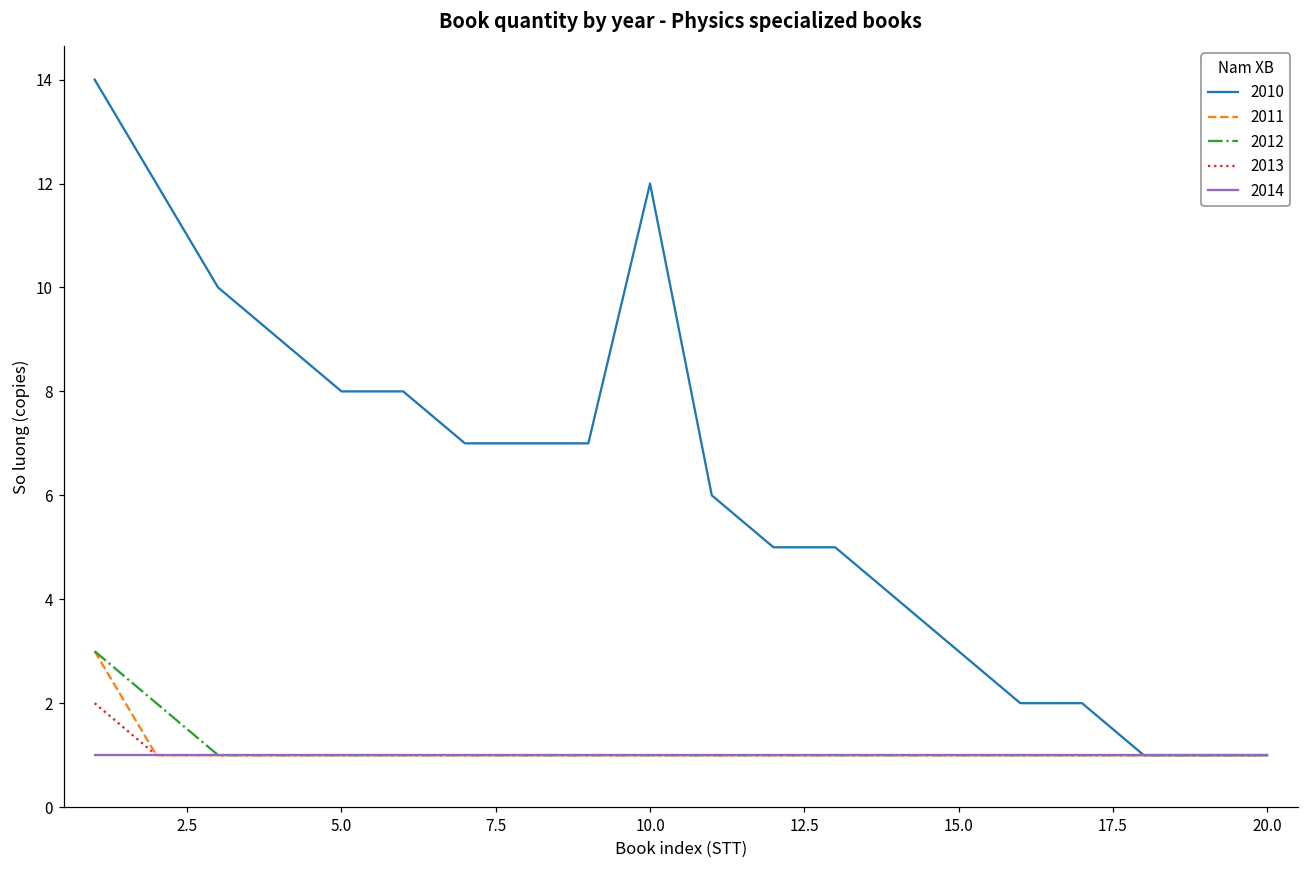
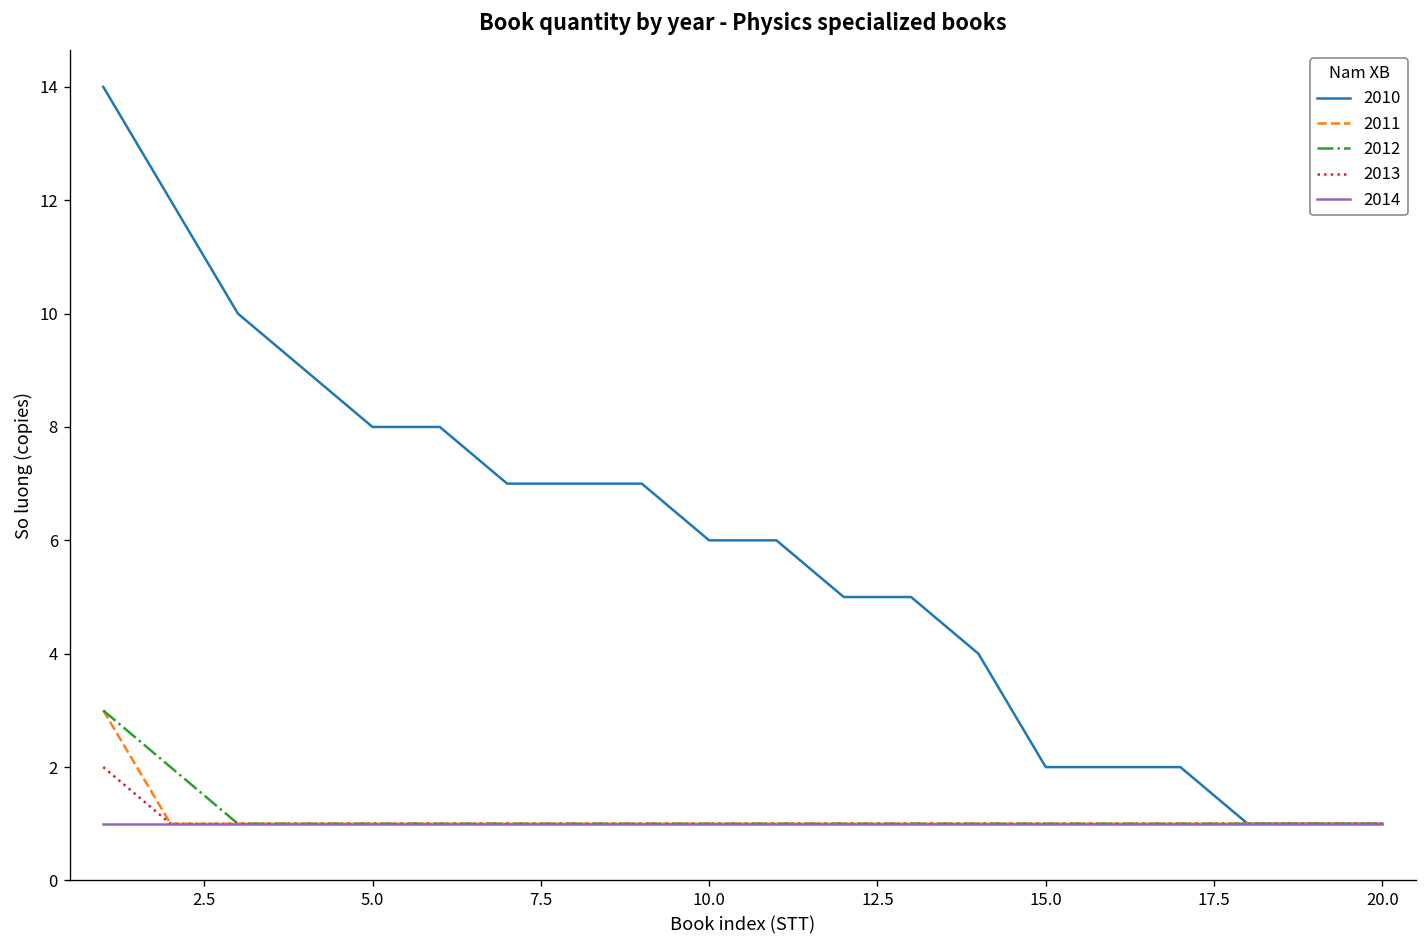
  {
    "2010": {
      "5.0": 8,
-     "10.0": 12,
-     "15.0": 3
+     "10.0": 6,
+     "15.0": 2
    }
  }
